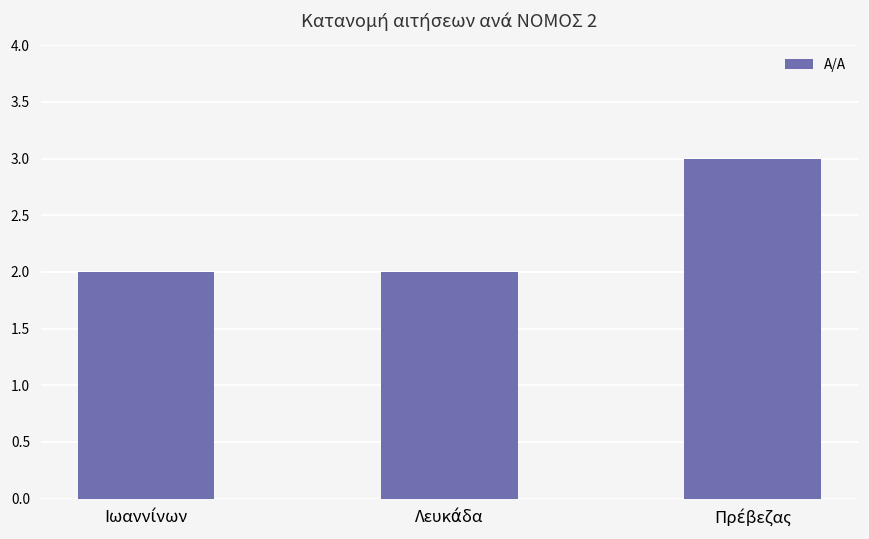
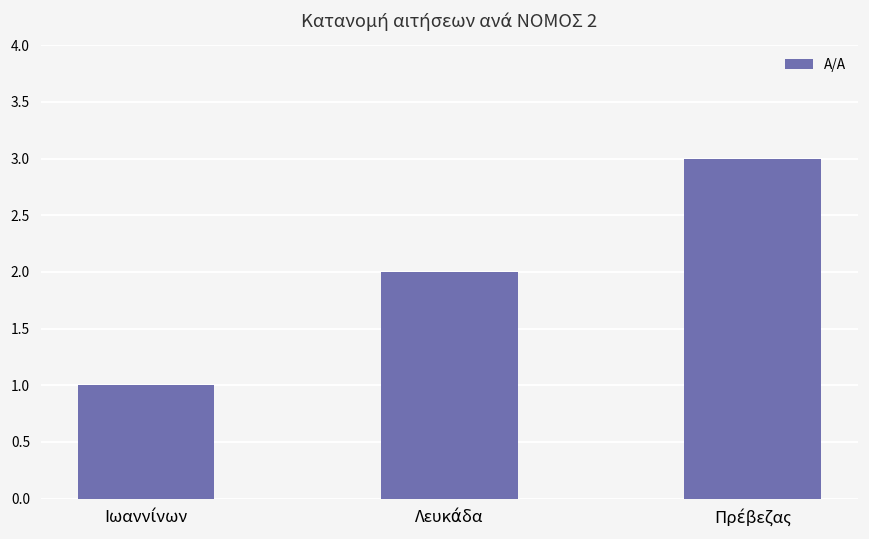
  {
-   "Ιωαννίνων": 2,
+   "Ιωαννίνων": 1,
    "Λευκάδα": 2,
    "Πρέβεζας": 3
  }
